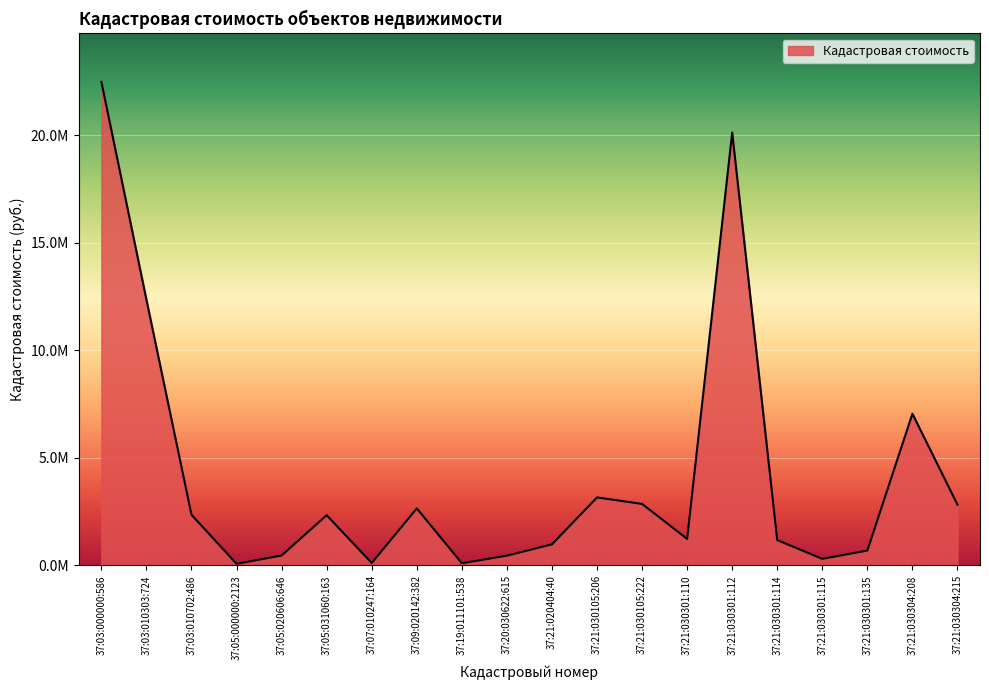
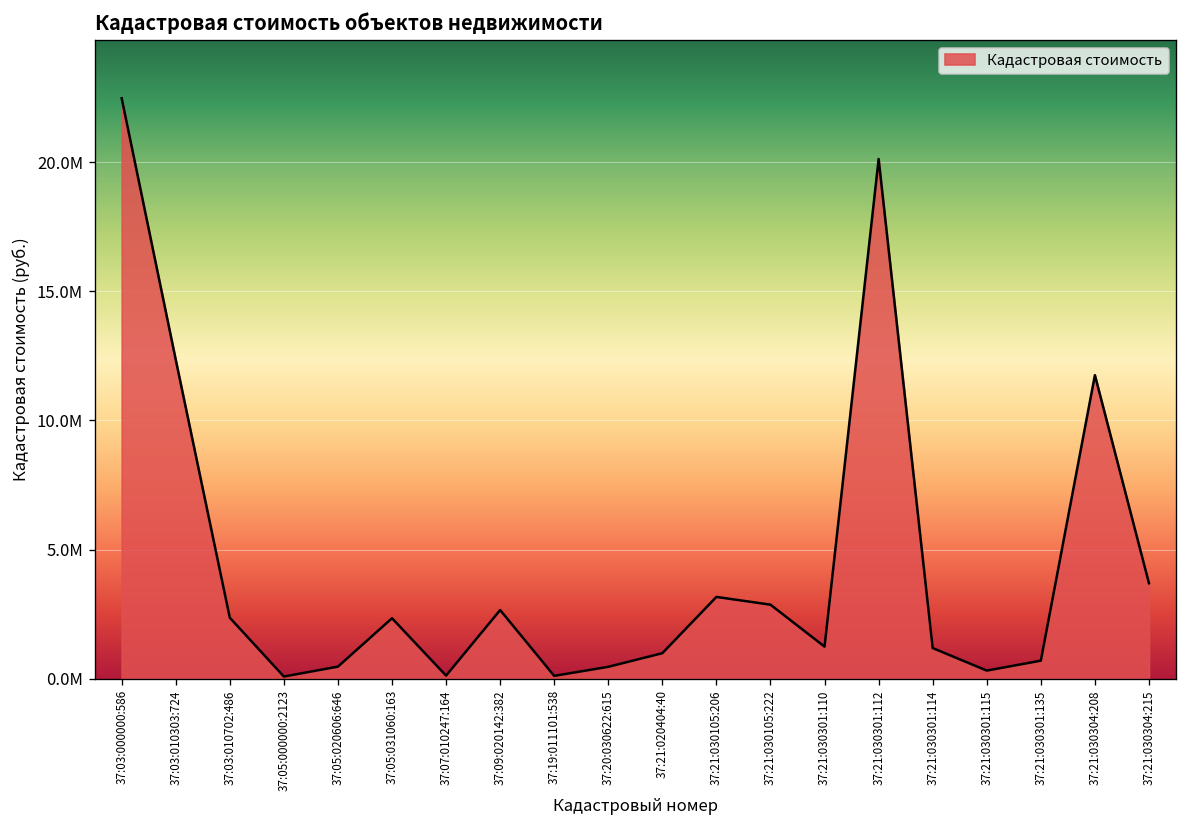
  {
    "37:03:000000:586": 22500000,
    "37:03:010303:724": 12400000,
    "37:03:010702:486": 2400000,
    "37:05:000000:2123": 100000,
    "37:05:020606:646": 500000,
    "37:05:031060:163": 2300000,
    "37:07:010247:164": 100000,
    "37:09:020142:382": 2700000,
    "37:19:011101:538": 100000,
    "37:20:030622:615": 500000,
    "37:21:020404:40": 1000000,
    "37:21:030105:206": 3200000,
    "37:21:030105:222": 2900000,
    "37:21:030301:110": 1200000,
    "37:21:030301:112": 20100000,
    "37:21:030301:114": 1200000,
    "37:21:030301:115": 300000,
    "37:21:030301:135": 700000,
-   "37:21:030304:208": 7100000,
-   "37:21:030304:215": 2800000
+   "37:21:030304:208": 11800000,
+   "37:21:030304:215": 3700000
  }
